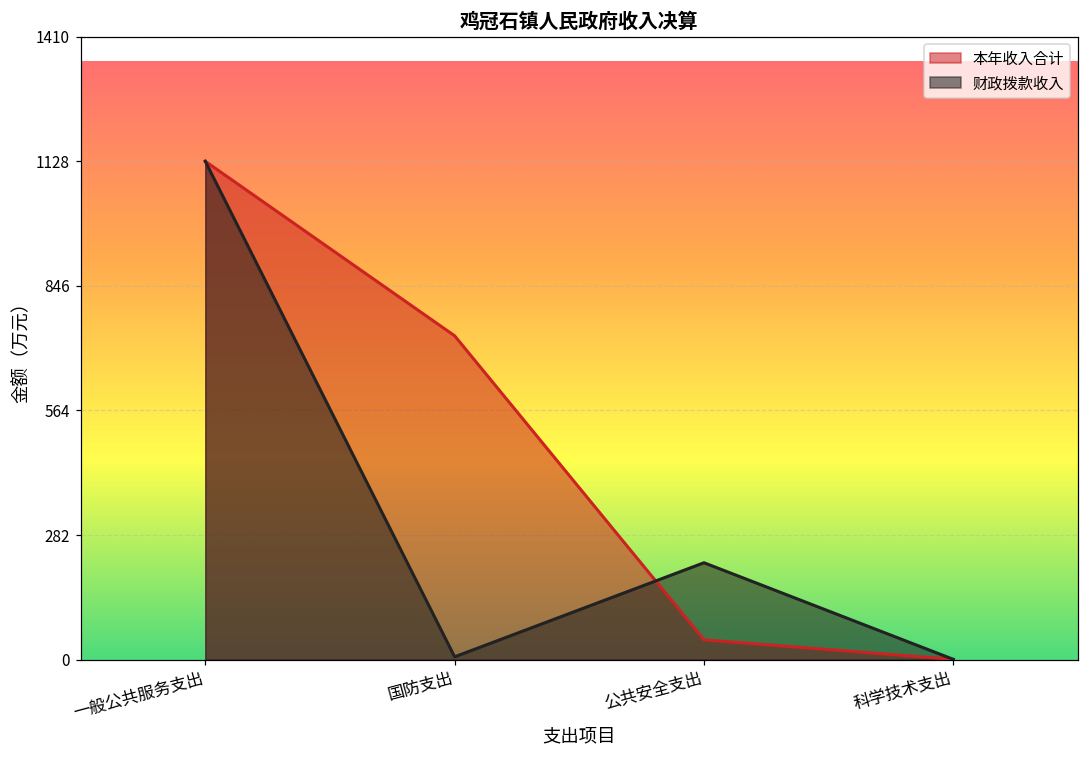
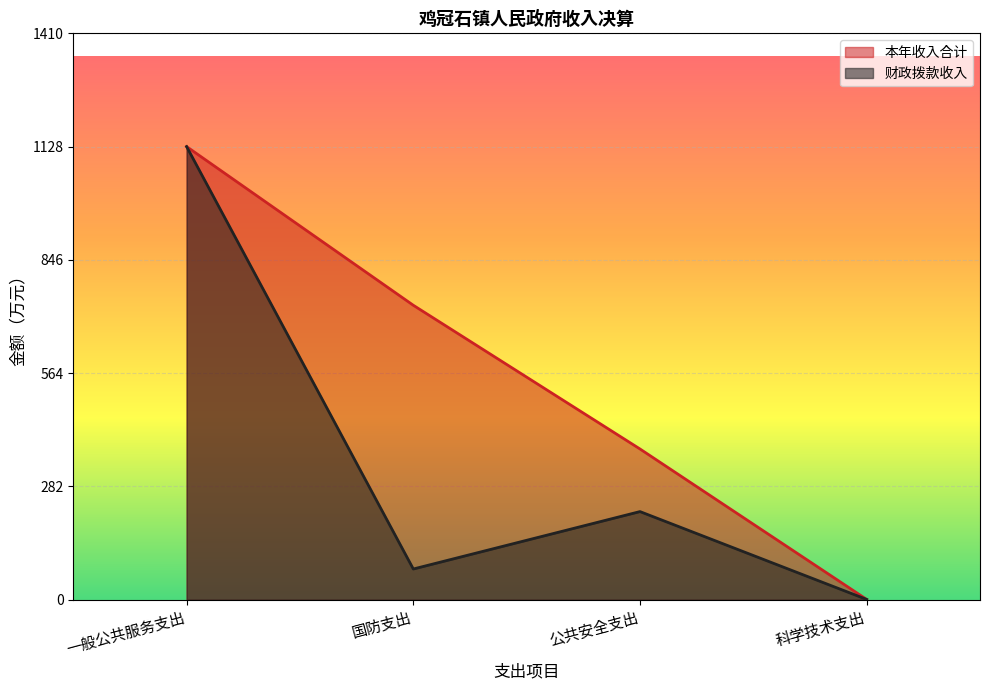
  {
    "本年收入合计": {
      "国防支出": 730,
-     "公共安全支出": 50
+     "公共安全支出": 380
    },
    "财政拨款收入": {
-     "国防支出": 10,
+     "国防支出": 80,
      "公共安全支出": 220
    }
  }
